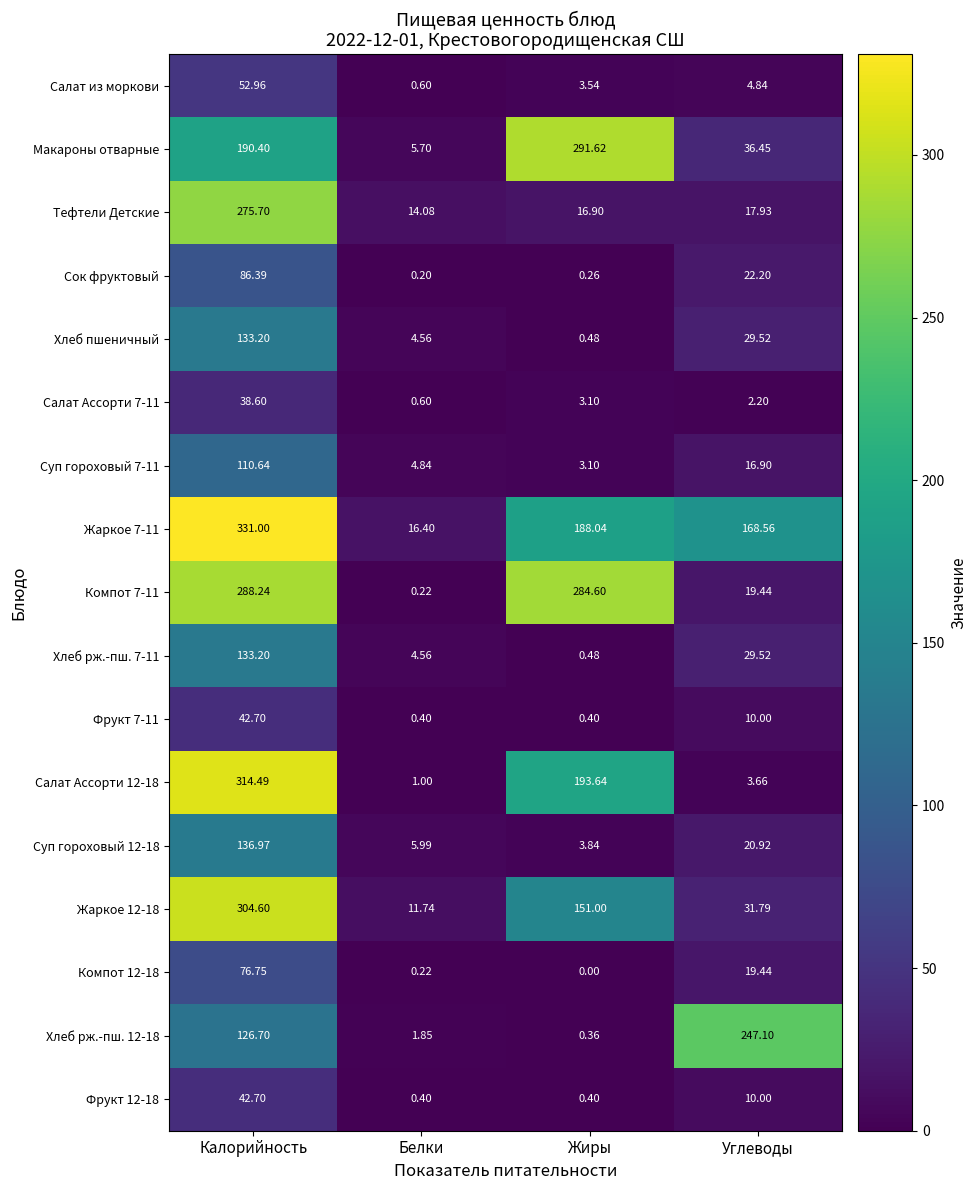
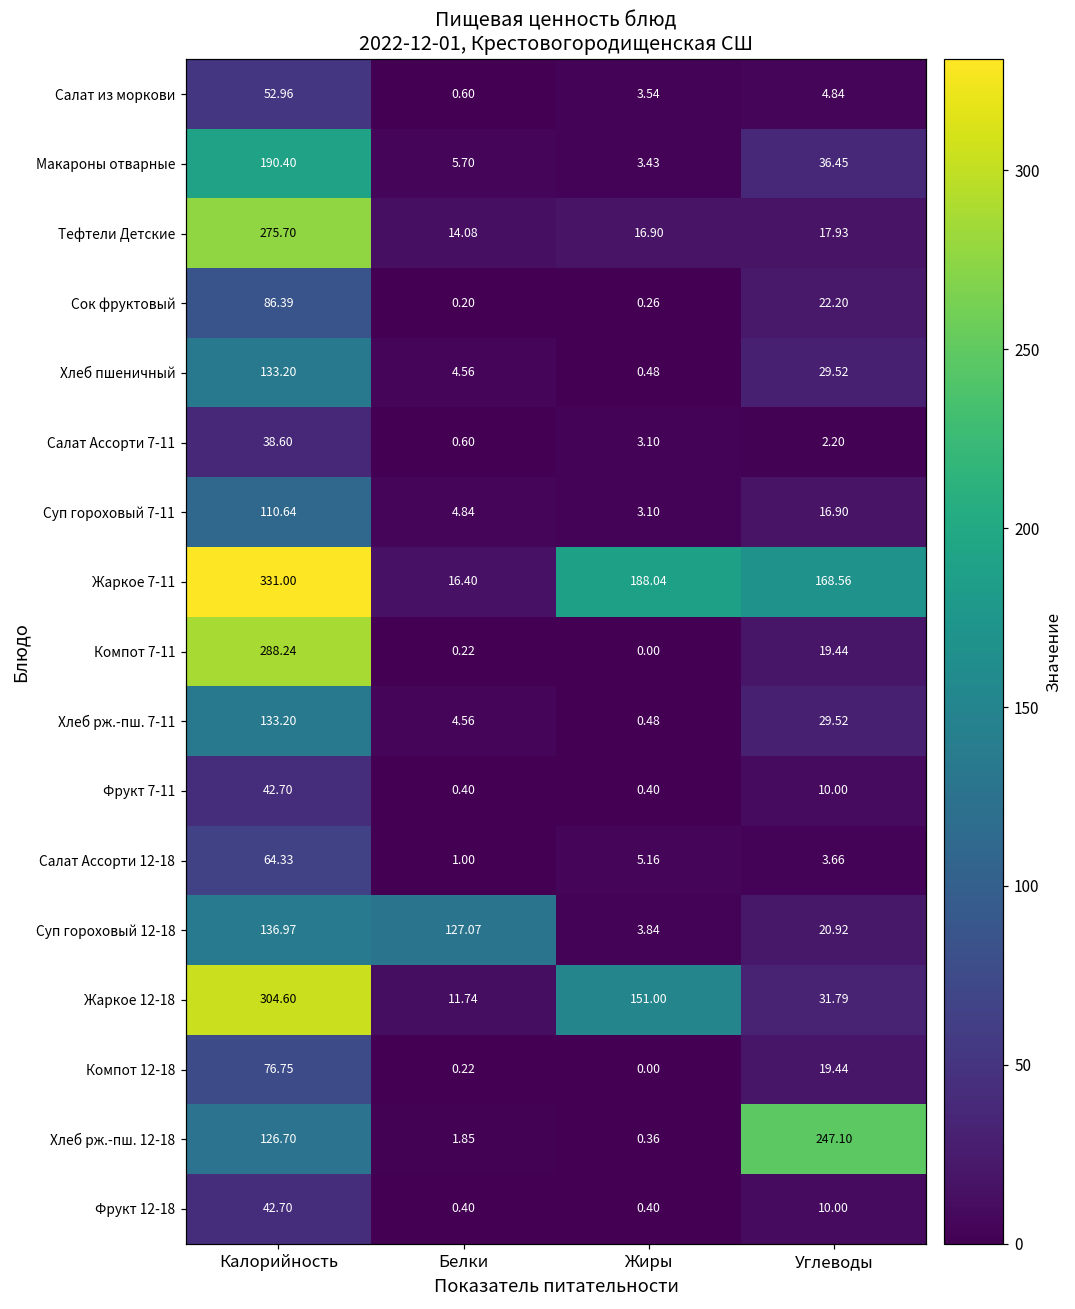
  {
    "Салат из моркови": {
      "Калорийность": 52.96,
      "Белки": 0.60,
      "Жиры": 3.54,
      "Углеводы": 4.84
    },
    "Макароны отварные": {
      "Калорийность": 190.40,
      "Белки": 5.70,
-     "Жиры": 291.62,
+     "Жиры": 3.43,
      "Углеводы": 36.45
    },
    "Тефтели Детские": {
      "Калорийность": 275.70,
      "Белки": 14.08,
      "Жиры": 16.90,
      "Углеводы": 17.93
    },
    "Сок фруктовый": {
      "Калорийность": 86.39,
      "Белки": 0.20,
      "Жиры": 0.26,
      "Углеводы": 22.20
    },
    "Хлеб пшеничный": {
      "Калорийность": 133.20,
      "Белки": 4.56,
      "Жиры": 0.48,
      "Углеводы": 29.52
    },
    "Салат Ассорти 7-11": {
      "Калорийность": 38.60,
      "Белки": 0.60,
      "Жиры": 3.10,
      "Углеводы": 2.20
    },
    "Суп гороховый 7-11": {
      "Калорийность": 110.64,
      "Белки": 4.84,
      "Жиры": 3.10,
      "Углеводы": 16.90
    },
    "Жаркое 7-11": {
      "Калорийность": 331.00,
      "Белки": 16.40,
      "Жиры": 188.04,
      "Углеводы": 168.56
    },
    "Компот 7-11": {
      "Калорийность": 288.24,
      "Белки": 0.22,
-     "Жиры": 284.60,
+     "Жиры": 0.00,
      "Углеводы": 19.44
    },
    "Хлеб рж.-пш. 7-11": {
      "Калорийность": 133.20,
      "Белки": 4.56,
      "Жиры": 0.48,
      "Углеводы": 29.52
    },
    "Фрукт 7-11": {
      "Калорийность": 42.70,
      "Белки": 0.40,
      "Жиры": 0.40,
      "Углеводы": 10.00
    },
    "Салат Ассорти 12-18": {
-     "Калорийность": 314.49,
+     "Калорийность": 64.33,
      "Белки": 1.00,
-     "Жиры": 193.64,
+     "Жиры": 5.16,
      "Углеводы": 3.66
    },
    "Суп гороховый 12-18": {
      "Калорийность": 136.97,
-     "Белки": 5.99,
+     "Белки": 127.07,
      "Жиры": 3.84,
      "Углеводы": 20.92
    },
    "Жаркое 12-18": {
      "Калорийность": 304.60,
      "Белки": 11.74,
      "Жиры": 151.00,
      "Углеводы": 31.79
    },
    "Компот 12-18": {
      "Калорийность": 76.75,
      "Белки": 0.22,
      "Жиры": 0.00,
      "Углеводы": 19.44
    },
    "Хлеб рж.-пш. 12-18": {
      "Калорийность": 126.70,
      "Белки": 1.85,
      "Жиры": 0.36,
      "Углеводы": 247.10
    },
    "Фрукт 12-18": {
      "Калорийность": 42.70,
      "Белки": 0.40,
      "Жиры": 0.40,
      "Углеводы": 10.00
    }
  }
